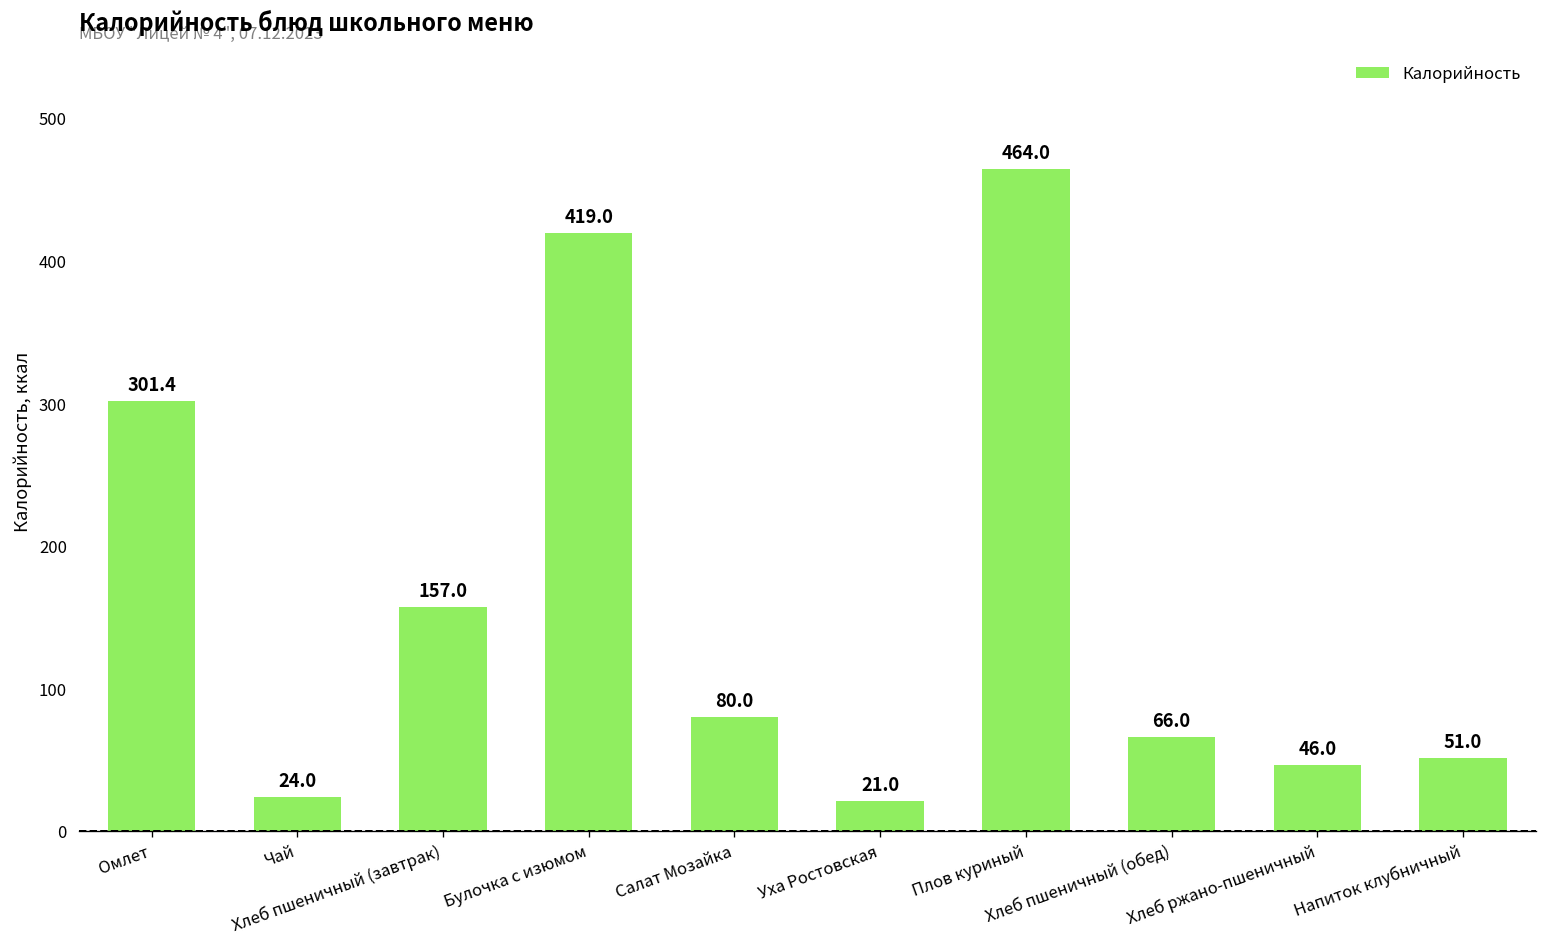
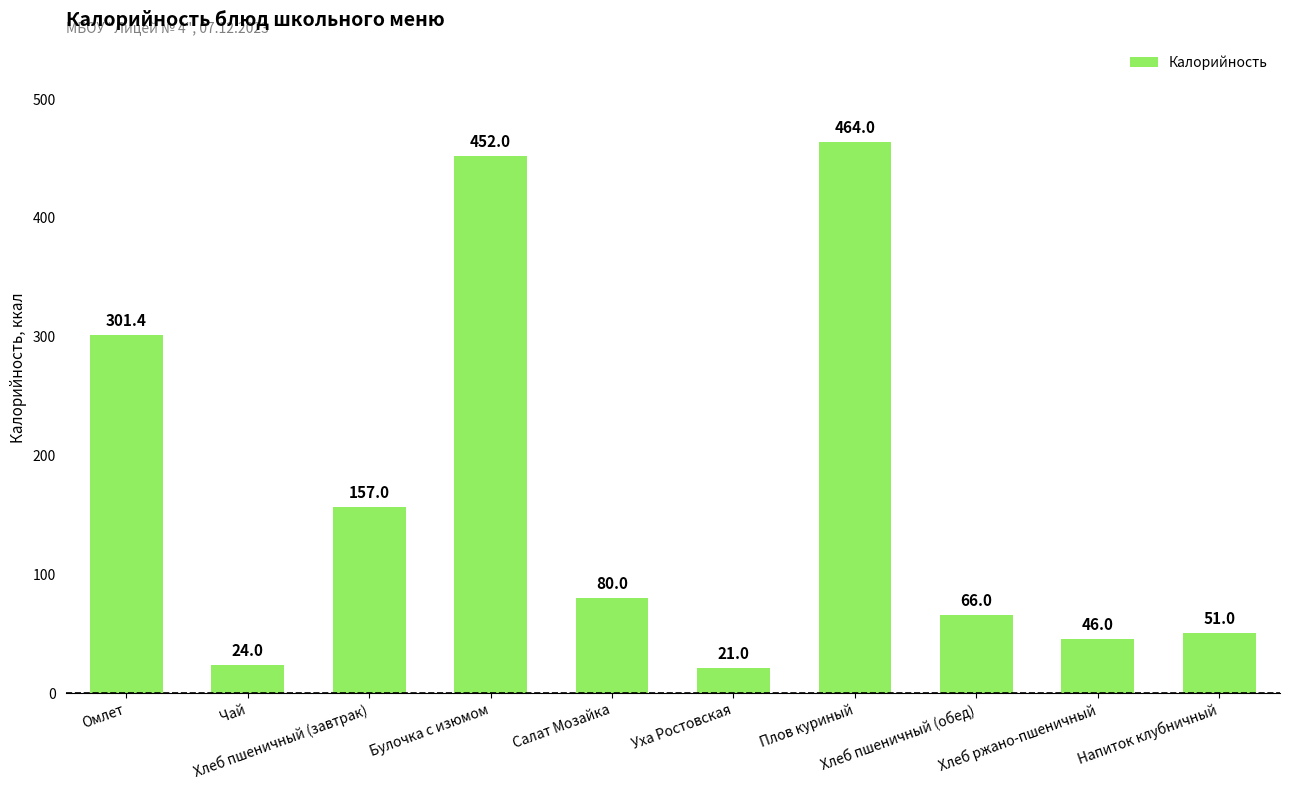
  {
    "Омлет": 301.4,
    "Чай": 24.0,
    "Хлеб пшеничный (завтрак)": 157.0,
-   "Булочка с изюмом": 419.0,
+   "Булочка с изюмом": 452.0,
    "Салат Мозайка": 80.0,
    "Уха Ростовская": 21.0,
    "Плов куриный": 464.0,
    "Хлеб пшеничный (обед)": 66.0,
    "Хлеб ржано-пшеничный": 46.0,
    "Напиток клубничный": 51.0
  }
